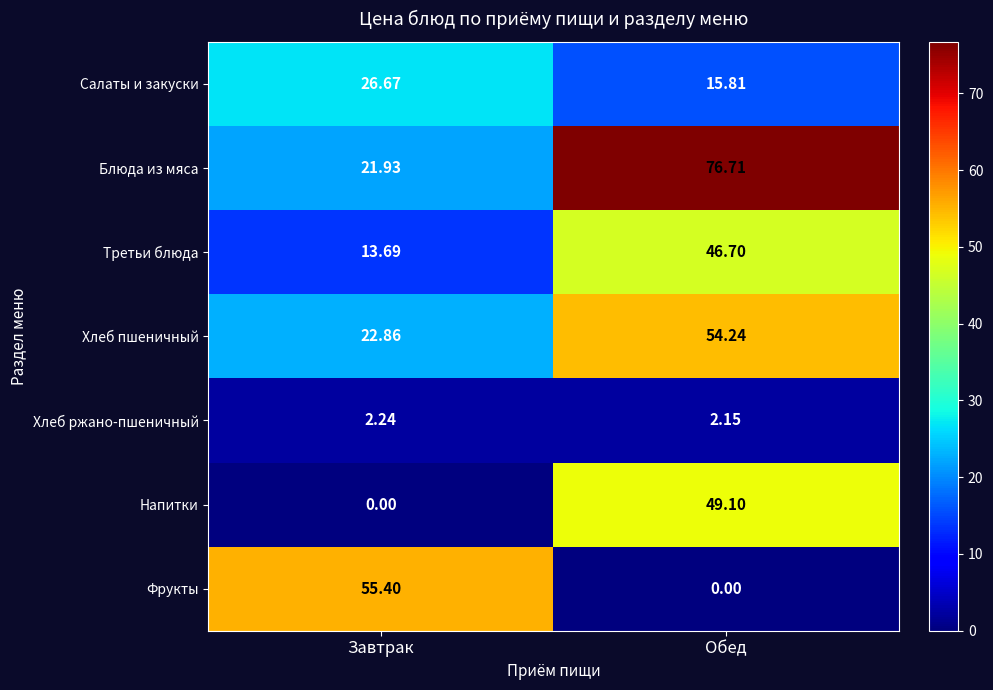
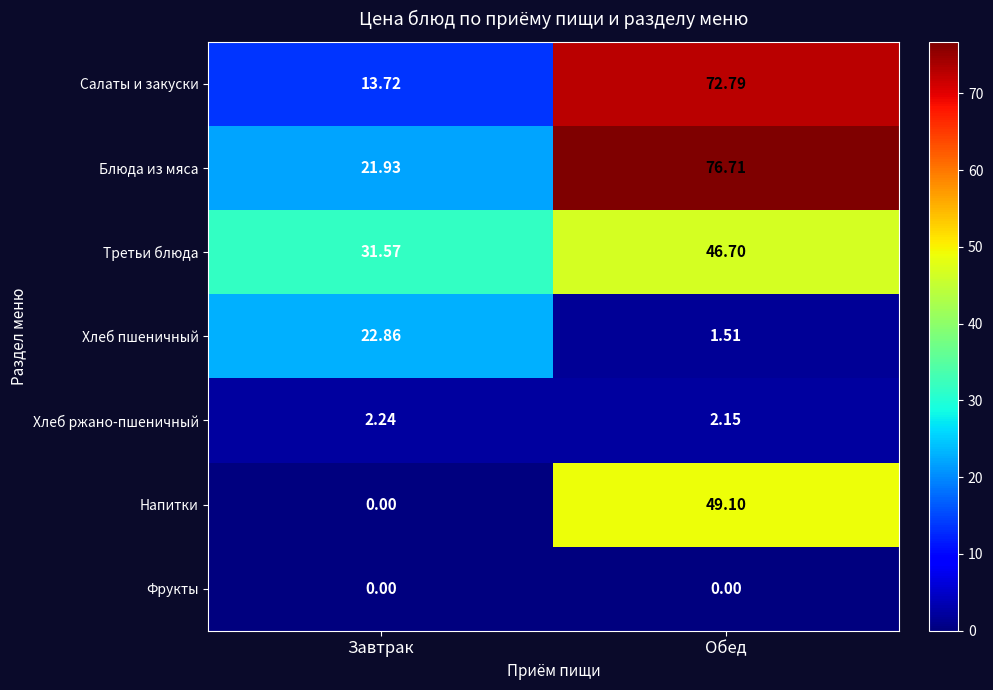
  {
    "Салаты и закуски": {
-     "Завтрак": 26.67,
-     "Обед": 15.81
+     "Завтрак": 13.72,
+     "Обед": 72.79
    },
    "Блюда из мяса": {
      "Завтрак": 21.93,
      "Обед": 76.71
    },
    "Третьи блюда": {
-     "Завтрак": 13.69,
+     "Завтрак": 31.57,
      "Обед": 46.70
    },
    "Хлеб пшеничный": {
      "Завтрак": 22.86,
-     "Обед": 54.24
+     "Обед": 1.51
    },
    "Хлеб ржано-пшеничный": {
      "Завтрак": 2.24,
      "Обед": 2.15
    },
    "Напитки": {
      "Завтрак": 0.00,
      "Обед": 49.10
    },
    "Фрукты": {
-     "Завтрак": 55.40,
+     "Завтрак": 0.00,
      "Обед": 0.00
    }
  }
